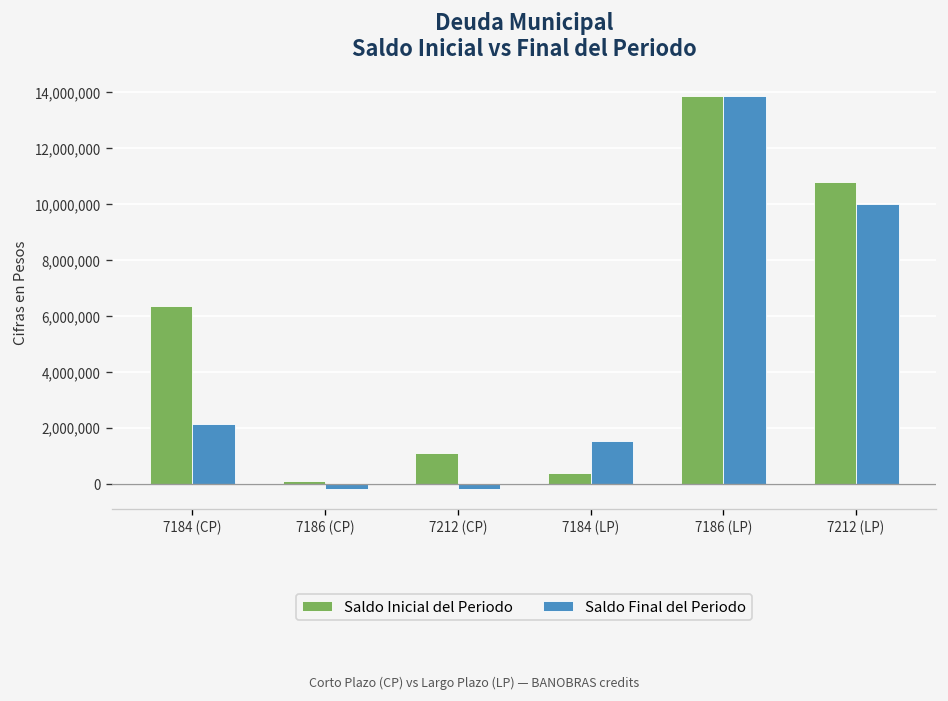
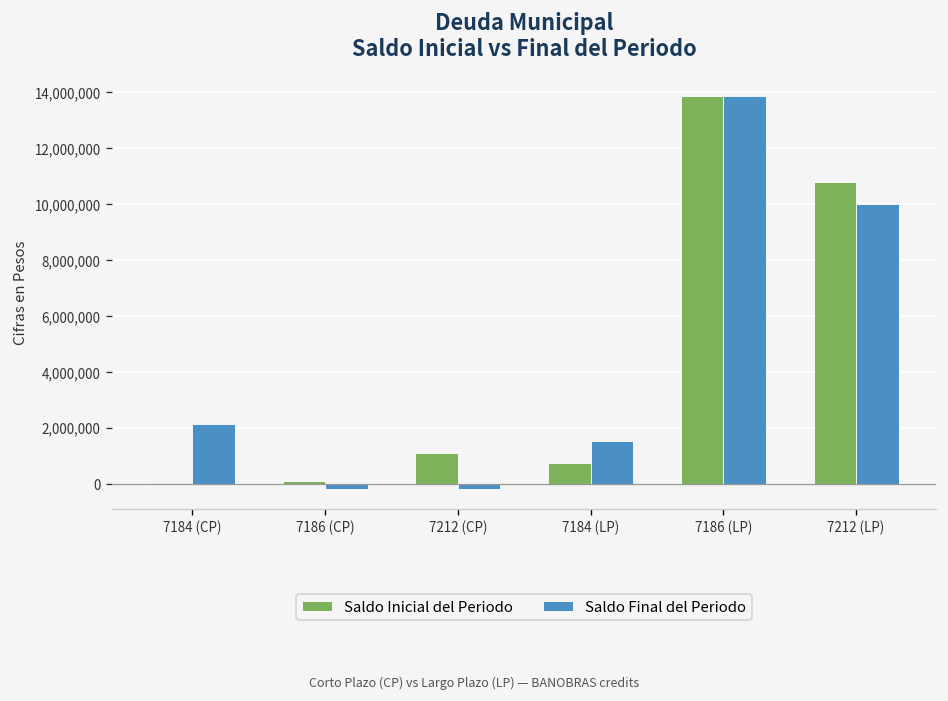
  {
    "Saldo Inicial del Periodo": {
-     "7184 (CP)": "6,400,000",
+     "7184 (CP)": "0",
      "7212 (CP)": "1,100,000",
-     "7184 (LP)": "400,000",
+     "7184 (LP)": "700,000",
      "7186 (LP)": "13,900,000",
      "7212 (LP)": "10,800,000"
    },
    "Saldo Final del Periodo": {
      "7184 (CP)": "2,100,000",
      "7186 (CP)": "-200,000",
      "7212 (CP)": "-200,000",
      "7184 (LP)": "1,500,000",
      "7186 (LP)": "13,900,000",
      "7212 (LP)": "10,000,000"
    }
  }
